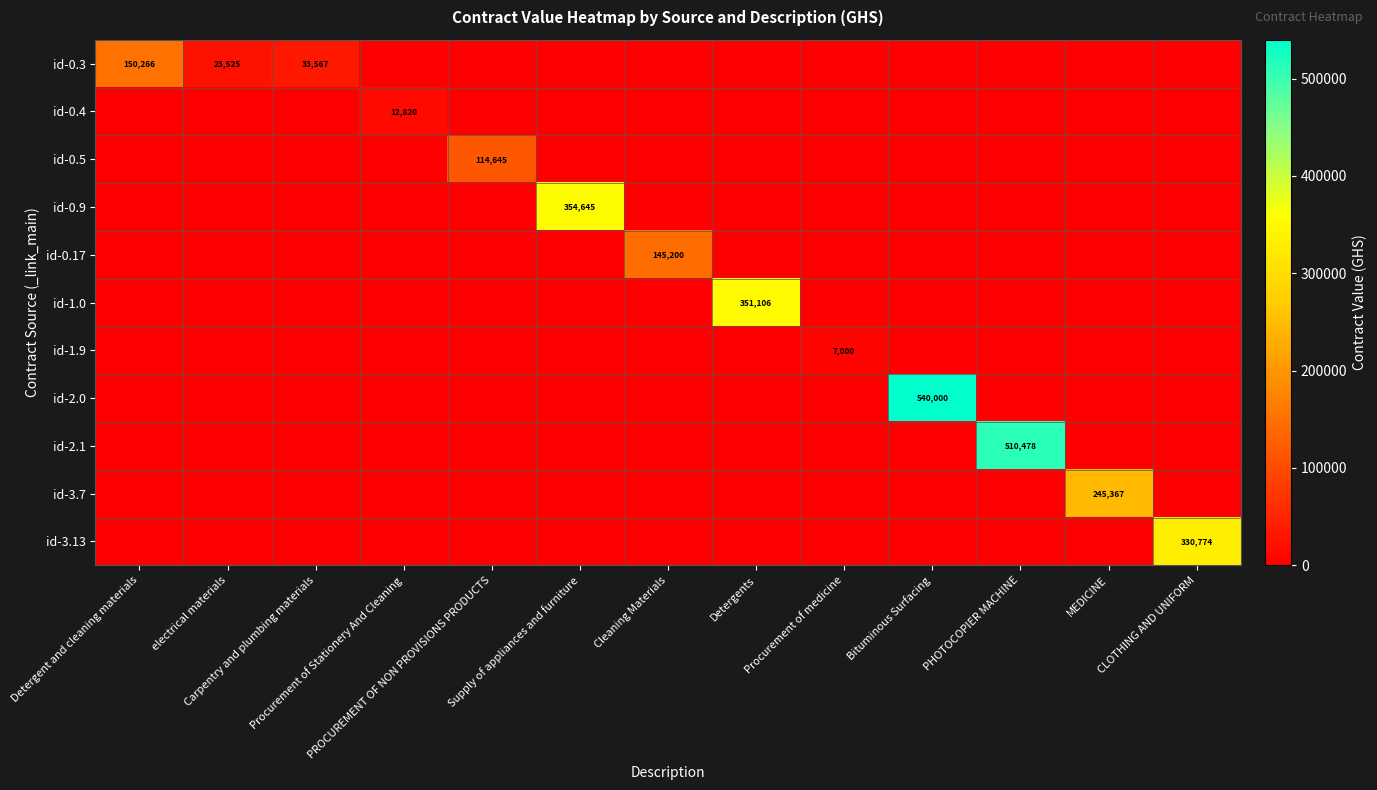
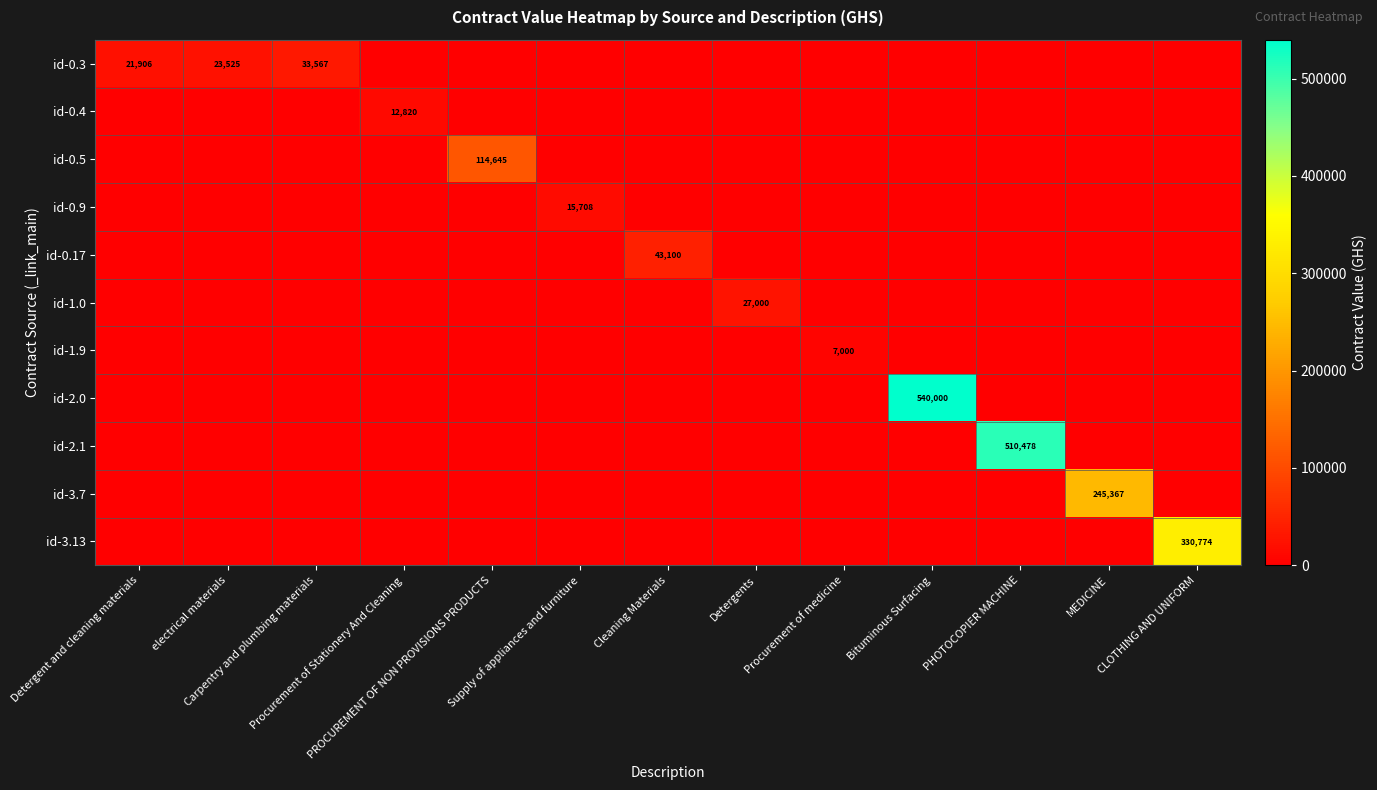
  {
    "id-0.3": {
-     "Detergent and cleaning materials": "150,266",
+     "Detergent and cleaning materials": "21,906",
      "electrical materials": "23,525",
      "Carpentry and plumbing materials": "33,567"
    },
    "id-0.4": {
      "Procurement of Stationery And Cleaning": "12,820"
    },
    "id-0.5": {
      "PROCUREMENT OF NON PROVISIONS PRODUCTS": "114,645"
    },
    "id-0.9": {
-     "Supply of appliances and furniture": "354,645"
+     "Supply of appliances and furniture": "15,708"
    },
    "id-0.17": {
-     "Cleaning Materials": "145,200"
+     "Cleaning Materials": "43,100"
    },
    "id-1.0": {
-     "Detergents": "351,106"
+     "Detergents": "27,000"
    },
    "id-1.9": {
      "Procurement of medicine": "7,000"
    },
    "id-2.0": {
      "Bituminous Surfacing": "540,000"
    },
    "id-2.1": {
      "PHOTOCOPIER MACHINE": "510,478"
    },
    "id-3.7": {
      "MEDICINE": "245,367"
    },
    "id-3.13": {
      "CLOTHING AND UNIFORM": "330,774"
    }
  }
